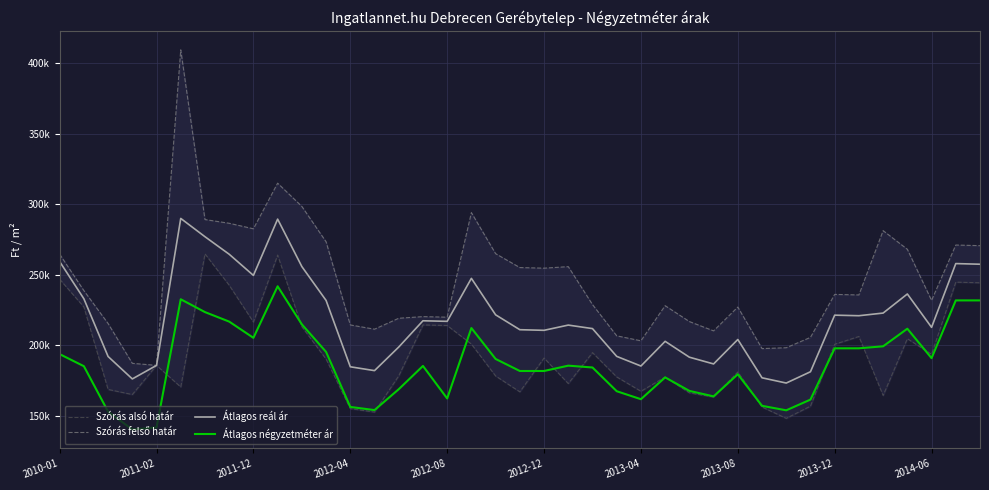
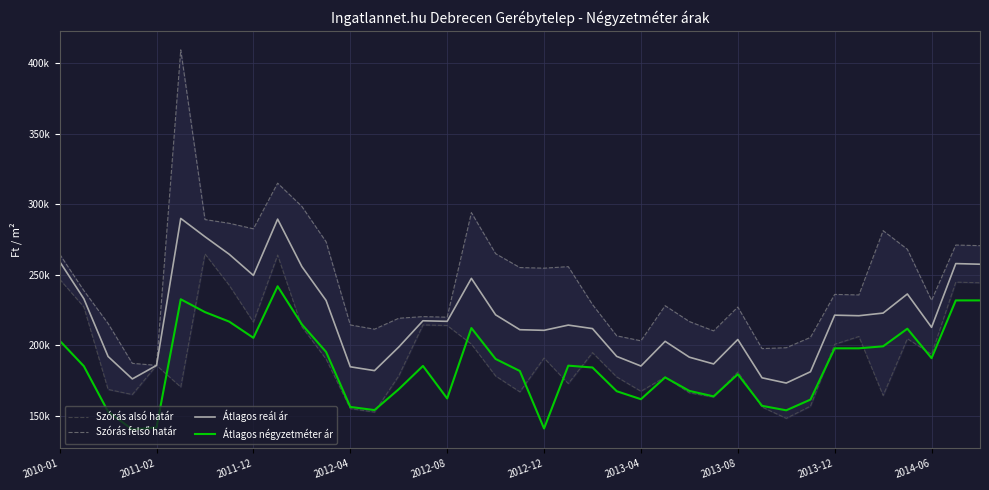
  {
    "Szórás alsó határ": {
      "2010-01": 247000,
      "2011-12": 217000,
      "2012-08": 214000,
      "2012-12": 191000,
      "2013-04": 167000,
      "2013-12": 201000,
      "2014-06": 194000
    },
    "Átlagos négyzetméter ár": {
-     "2010-01": 194000,
+     "2010-01": 203000,
      "2011-12": 205000,
      "2012-08": 162000,
-     "2012-12": 182000,
+     "2012-12": 141000,
      "2013-04": 162000,
      "2013-12": 198000,
      "2014-06": 191000
    }
  }
